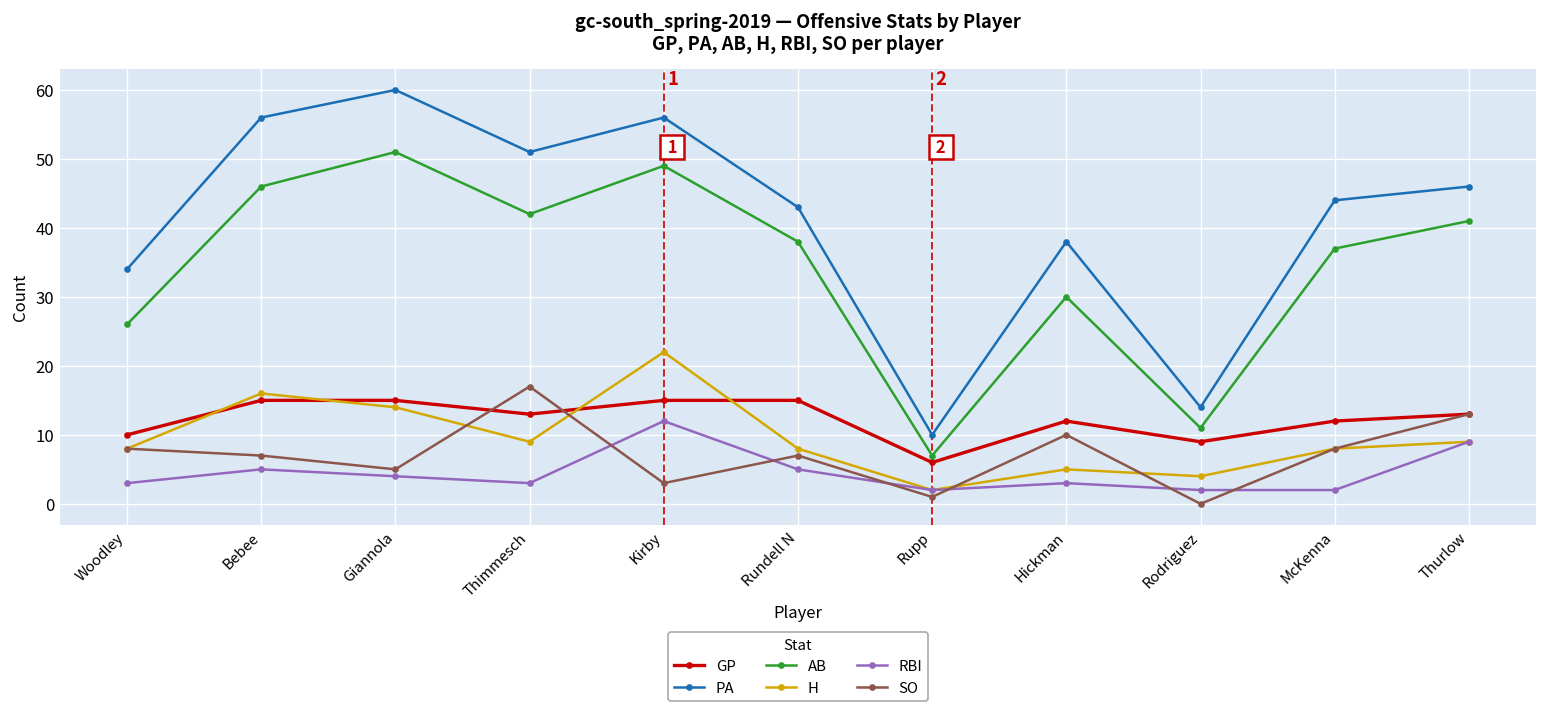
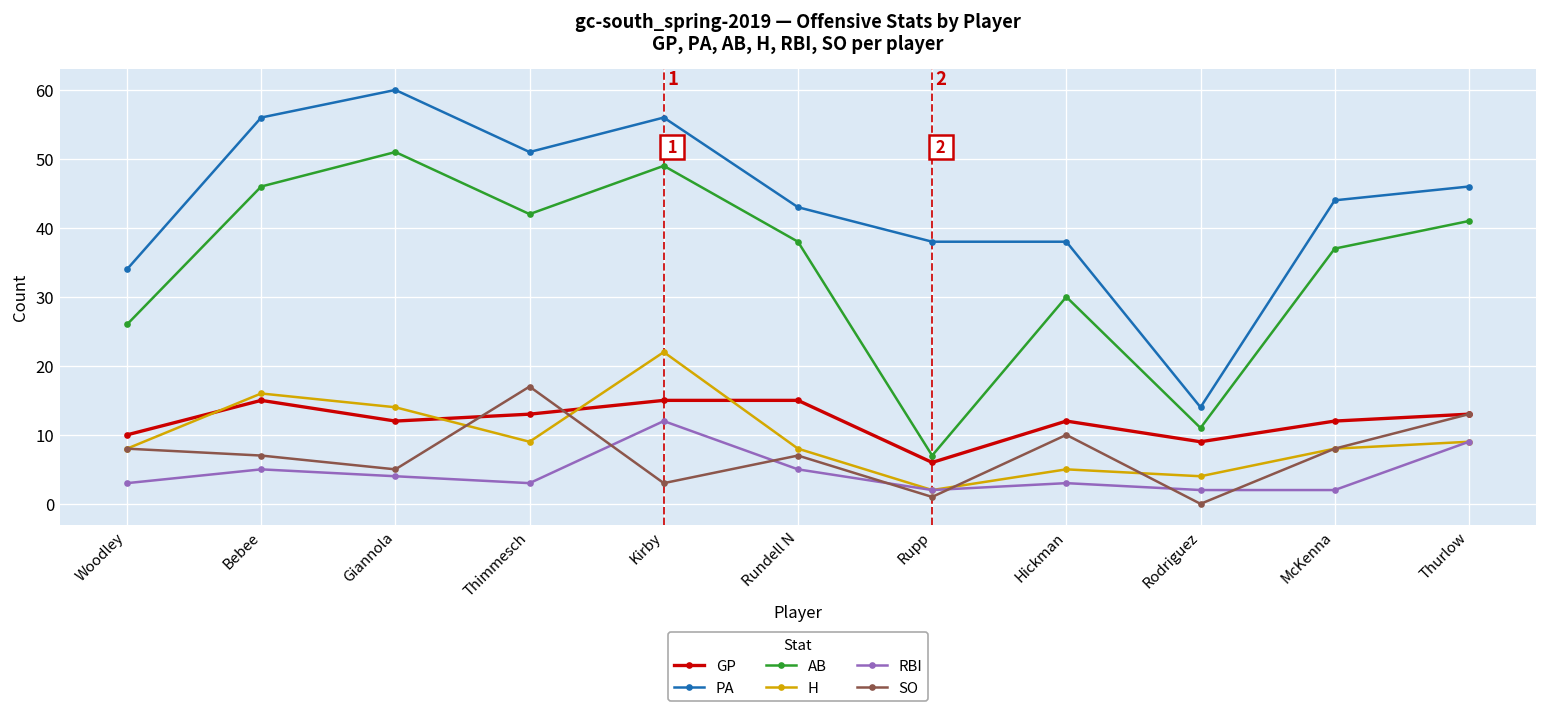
  {
    "GP": {
      "Woodley": 10,
      "Bebee": 15,
-     "Giannola": 15,
+     "Giannola": 12,
      "Thimmesch": 13,
      "Kirby": 15,
      "Rundell N": 15,
      "Rupp": 6,
      "Hickman": 12,
      "Rodriguez": 9,
      "McKenna": 12
    },
    "PA": {
      "Woodley": 34,
      "Bebee": 56,
      "Giannola": 60,
      "Thimmesch": 51,
      "Rundell N": 43,
-     "Rupp": 10,
+     "Rupp": 38,
      "Hickman": 38,
      "Rodriguez": 14,
      "McKenna": 44,
      "Thurlow": 46
    },
    "AB": {
      "Woodley": 26,
      "Bebee": 46,
      "Giannola": 51,
      "Thimmesch": 42,
      "Rundell N": 38,
      "Rupp": 7,
      "Hickman": 30,
      "Rodriguez": 11,
      "McKenna": 37,
      "Thurlow": 41
    },
    "H": {
      "Bebee": 16,
      "Giannola": 14,
      "Thimmesch": 9,
      "Kirby": 22,
      "Rundell N": 8,
      "Hickman": 5,
      "Rodriguez": 4
    },
    "RBI": {
      "Woodley": 3,
      "Bebee": 5,
      "Giannola": 4,
      "Thimmesch": 3,
      "Kirby": 12,
      "Rundell N": 5,
      "Hickman": 3,
      "Rodriguez": 2,
      "McKenna": 2
    },
    "SO": {
      "Bebee": 7,
      "Giannola": 5,
      "Thimmesch": 17,
      "Kirby": 3,
      "Rundell N": 7,
      "Rupp": 1,
      "Hickman": 10,
      "Rodriguez": 0
    }
  }
